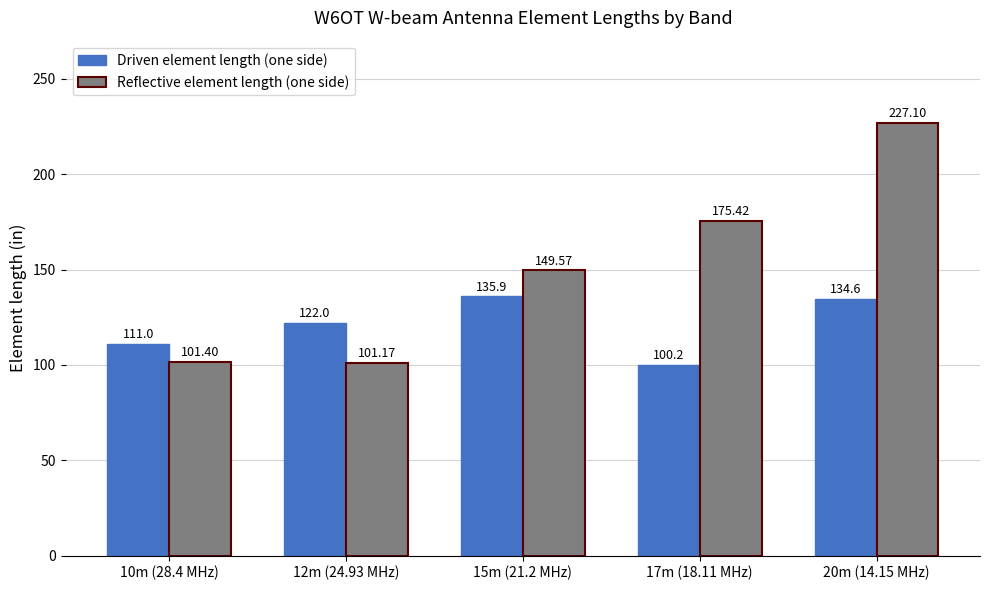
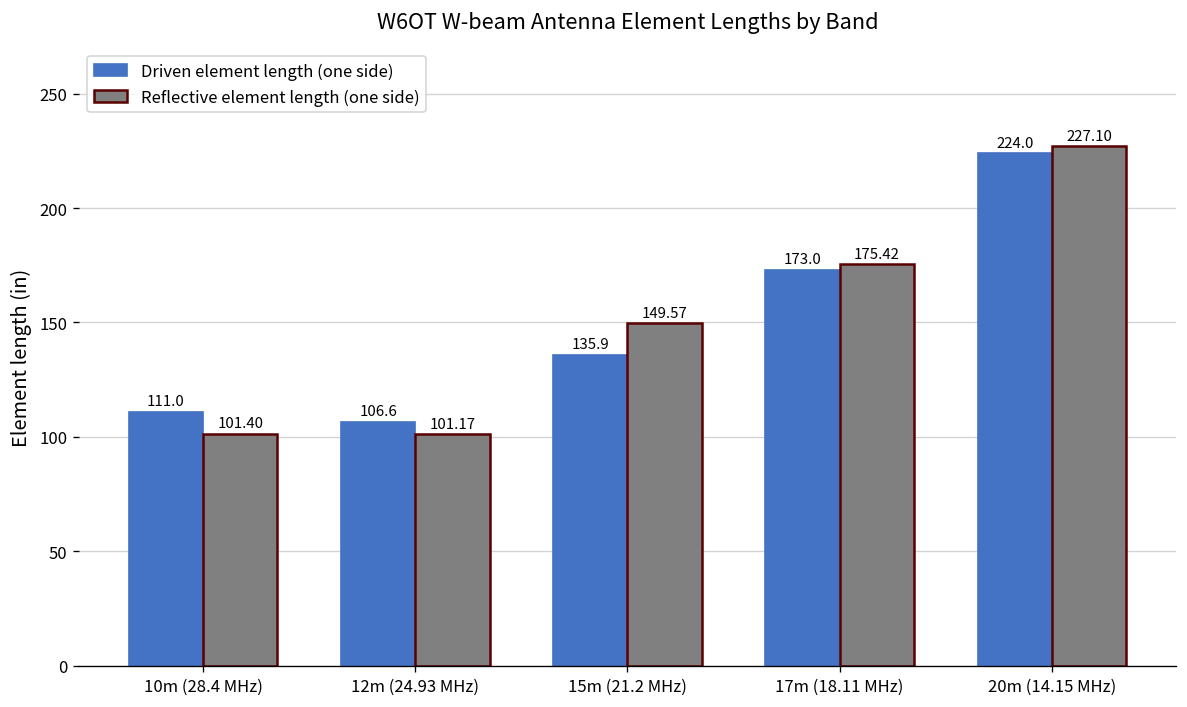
  {
    "Driven element length (one side)": {
      "10m (28.4 MHz)": 111.0,
-     "12m (24.93 MHz)": 122.0,
+     "12m (24.93 MHz)": 106.6,
      "15m (21.2 MHz)": 135.9,
-     "17m (18.11 MHz)": 100.2,
-     "20m (14.15 MHz)": 134.6
+     "17m (18.11 MHz)": 173.0,
+     "20m (14.15 MHz)": 224.0
    },
    "Reflective element length (one side)": {
      "10m (28.4 MHz)": 101.40,
      "12m (24.93 MHz)": 101.17,
      "15m (21.2 MHz)": 149.57,
      "17m (18.11 MHz)": 175.42,
      "20m (14.15 MHz)": 227.10
    }
  }
